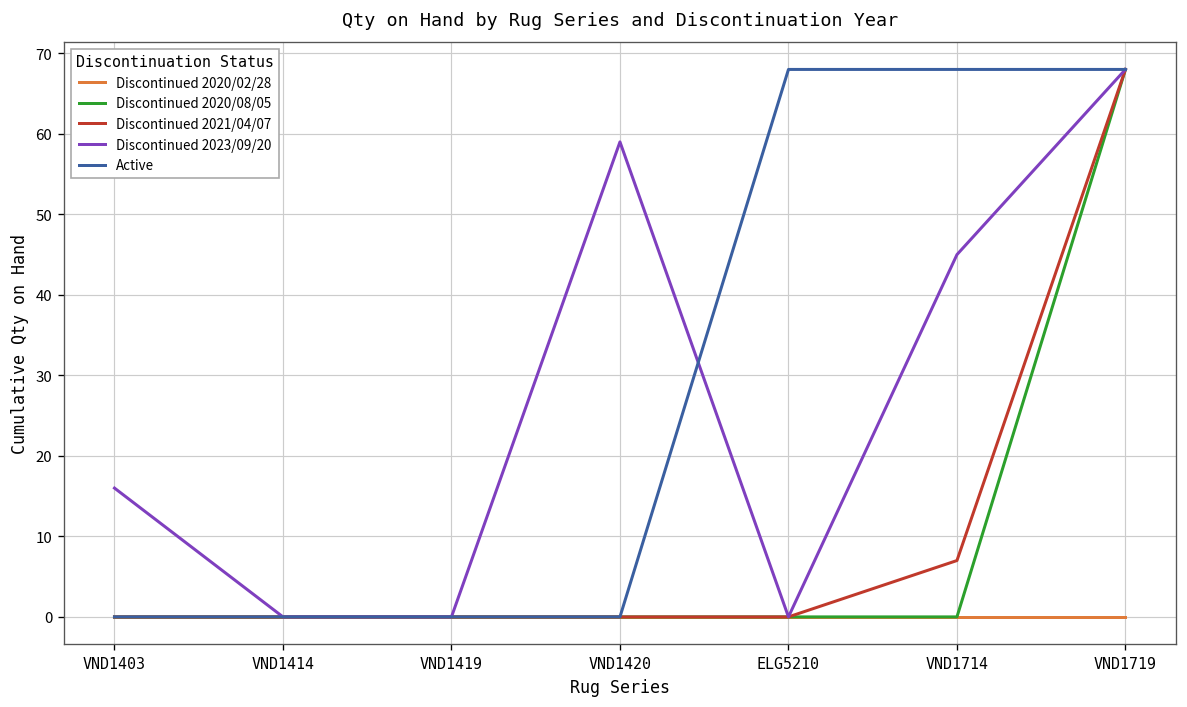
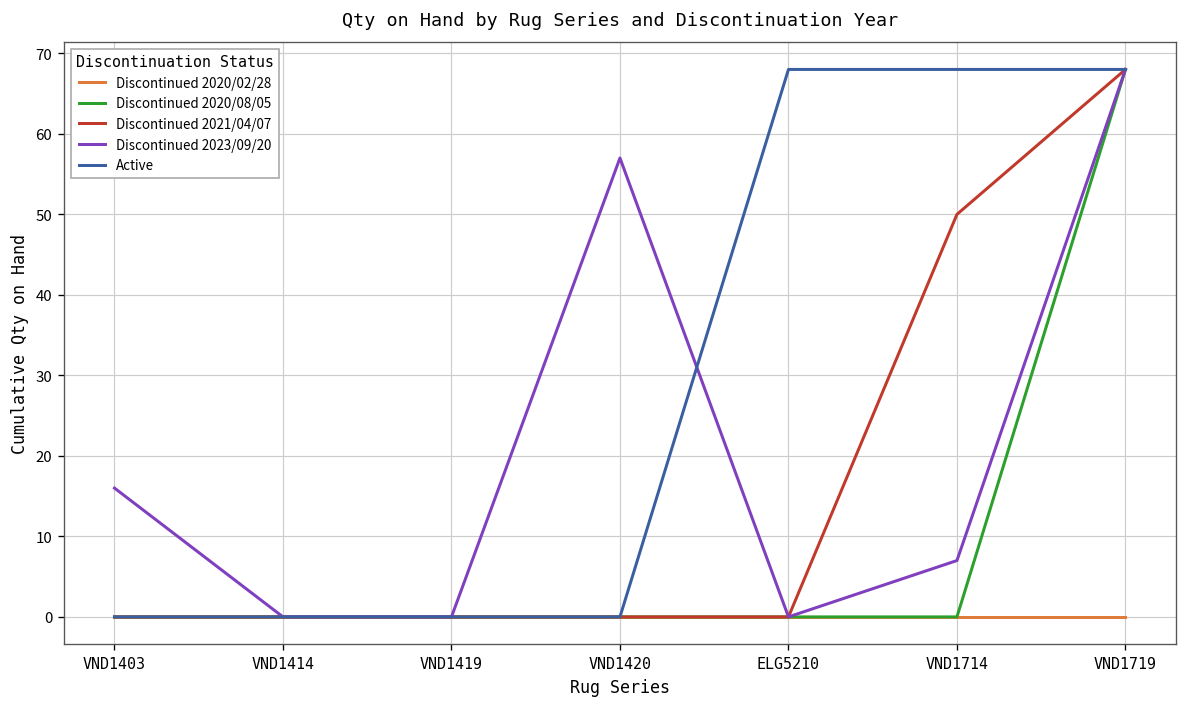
  {
    "Discontinued 2020/02/28": {
      "VND1719": 0
    },
    "Discontinued 2021/04/07": {
-     "VND1714": 7
+     "VND1714": 50
    },
    "Discontinued 2023/09/20": {
      "VND1403": 16,
-     "VND1420": 59,
-     "VND1714": 45
+     "VND1420": 57,
+     "VND1714": 7
    },
    "Active": {
      "ELG5210": 68,
      "VND1714": 68
    }
  }
